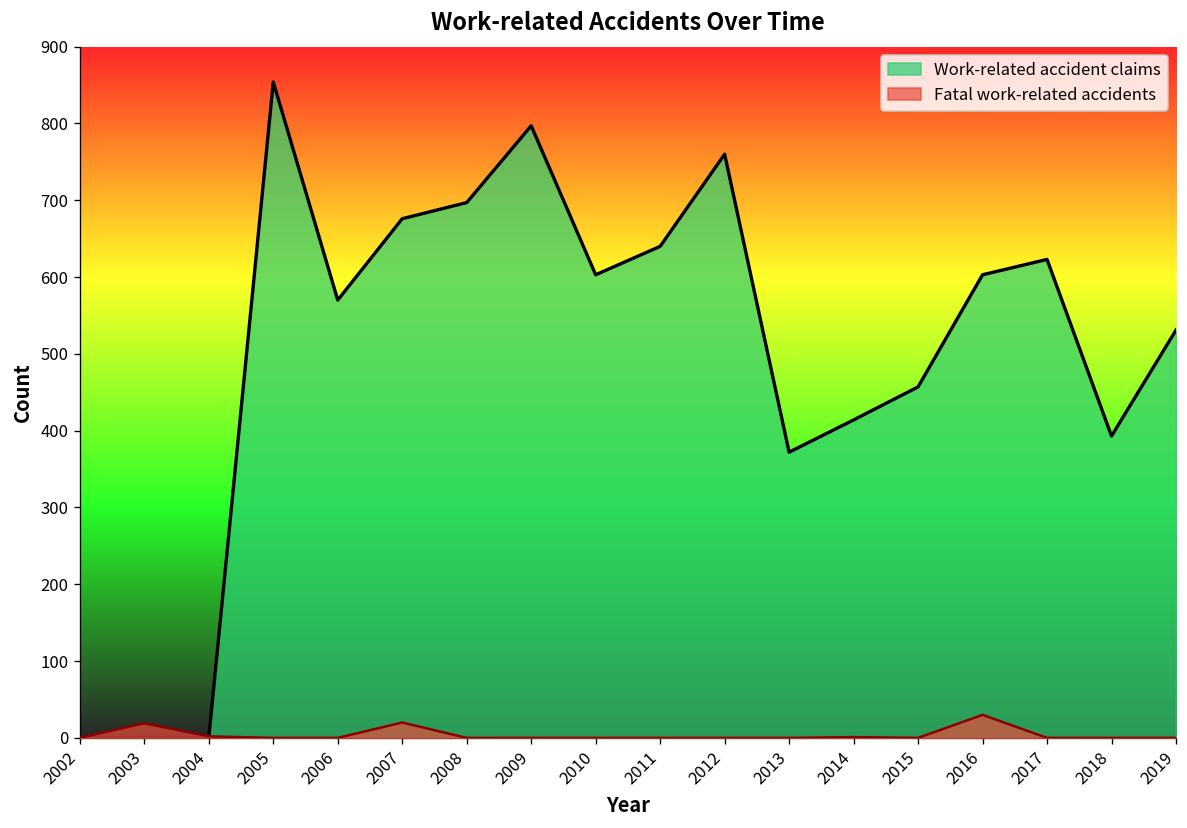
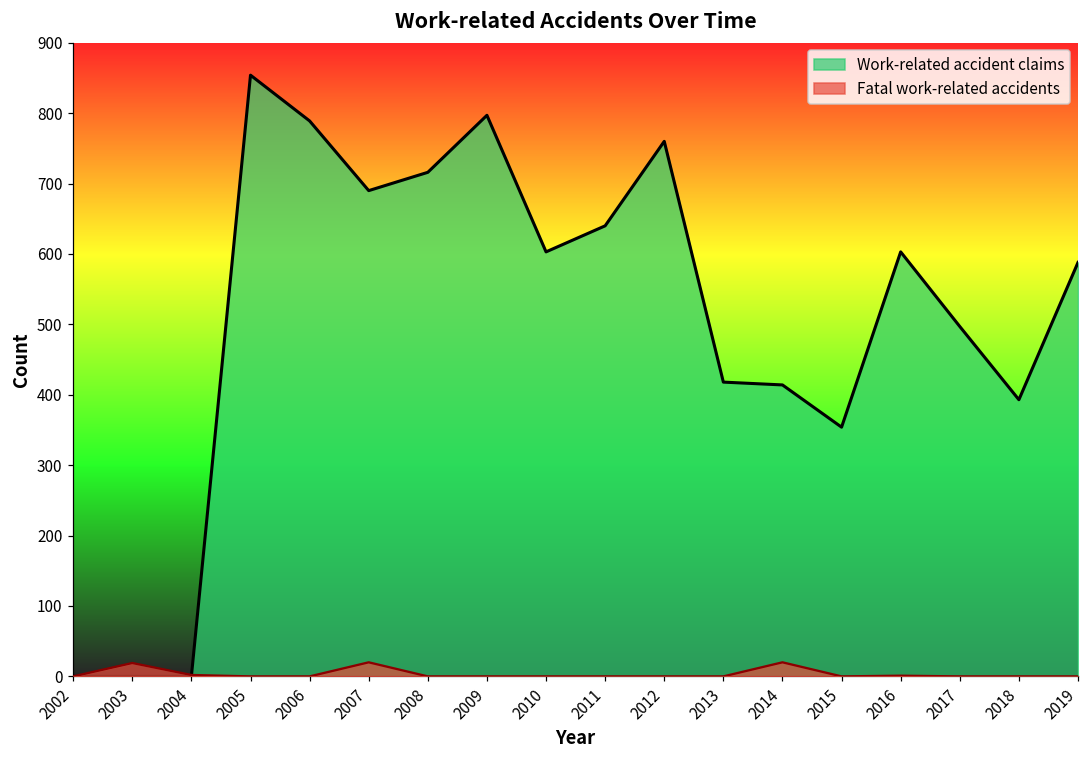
  {
    "Work-related accident claims": {
      "2003": 0,
      "2005": 850,
-     "2006": 570,
-     "2007": 680,
-     "2008": 700,
+     "2006": 790,
+     "2007": 690,
+     "2008": 720,
      "2009": 800,
      "2010": 600,
      "2011": 640,
      "2012": 760,
-     "2013": 370,
+     "2013": 420,
      "2014": 410,
-     "2015": 460,
+     "2015": 350,
      "2016": 600,
-     "2017": 620,
+     "2017": 500,
      "2018": 390,
-     "2019": 530
+     "2019": 590
    },
    "Fatal work-related accidents": {
      "2003": 20,
      "2005": 0,
      "2006": 0,
      "2007": 20,
      "2008": 0,
      "2009": 0,
      "2010": 0,
      "2011": 0,
      "2012": 0,
      "2013": 0,
-     "2014": 0,
+     "2014": 20,
      "2015": 0,
-     "2016": 30,
+     "2016": 0,
      "2017": 0,
      "2018": 0,
      "2019": 0
    }
  }
